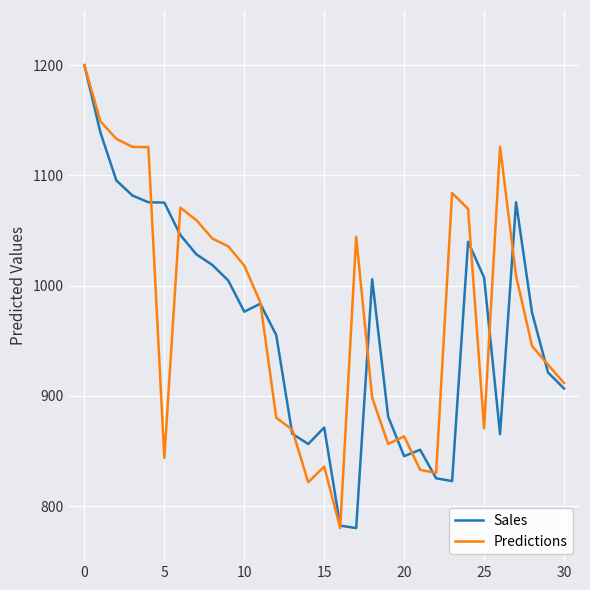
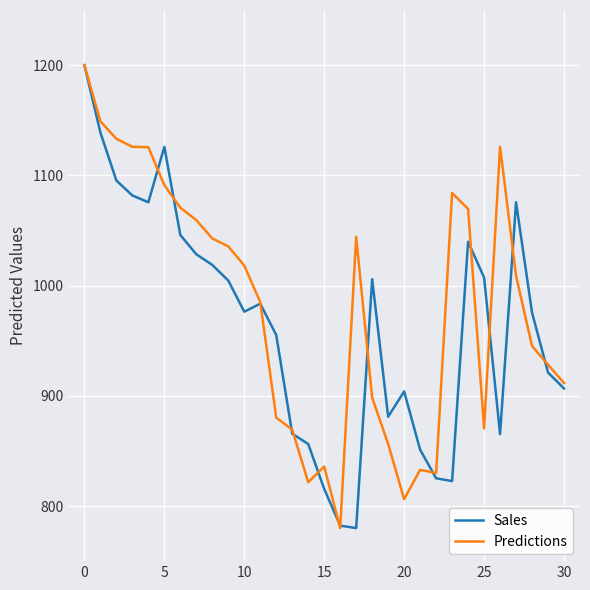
  {
    "Sales": {
-     "5": 1075,
+     "5": 1126,
      "10": 976,
-     "15": 871,
-     "20": 845,
+     "15": 816,
+     "20": 904,
      "25": 1007,
      "30": 907
    },
    "Predictions": {
-     "5": 844,
+     "5": 1091,
      "10": 1018,
      "15": 836,
-     "20": 863,
+     "20": 806,
      "25": 870,
      "30": 912
    }
  }
